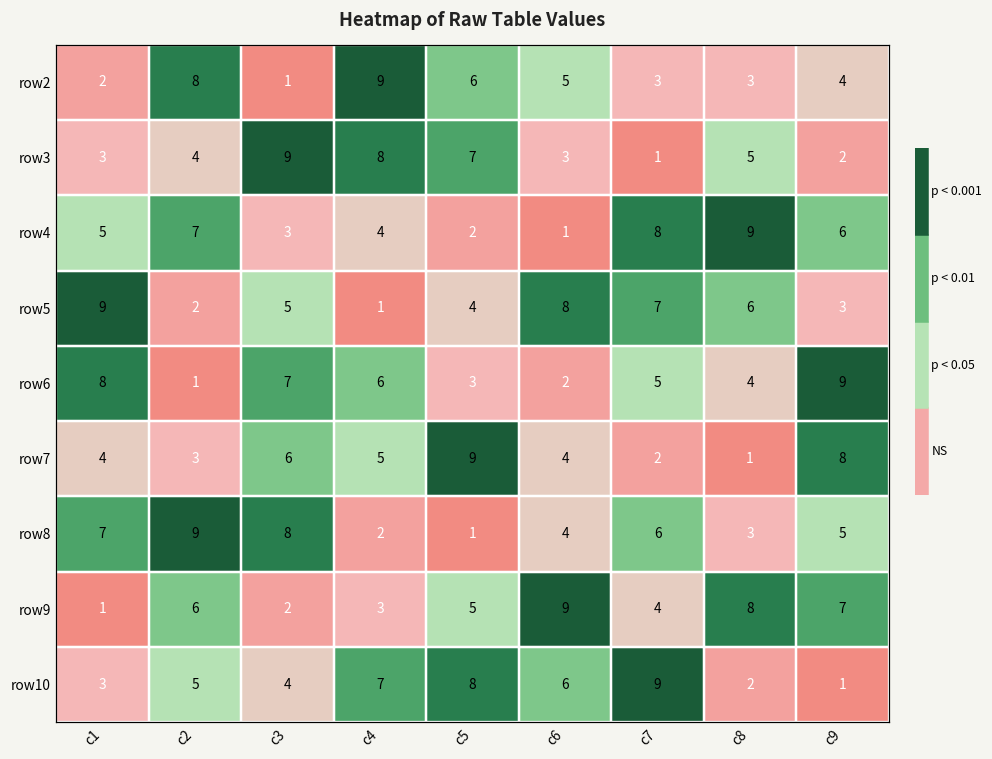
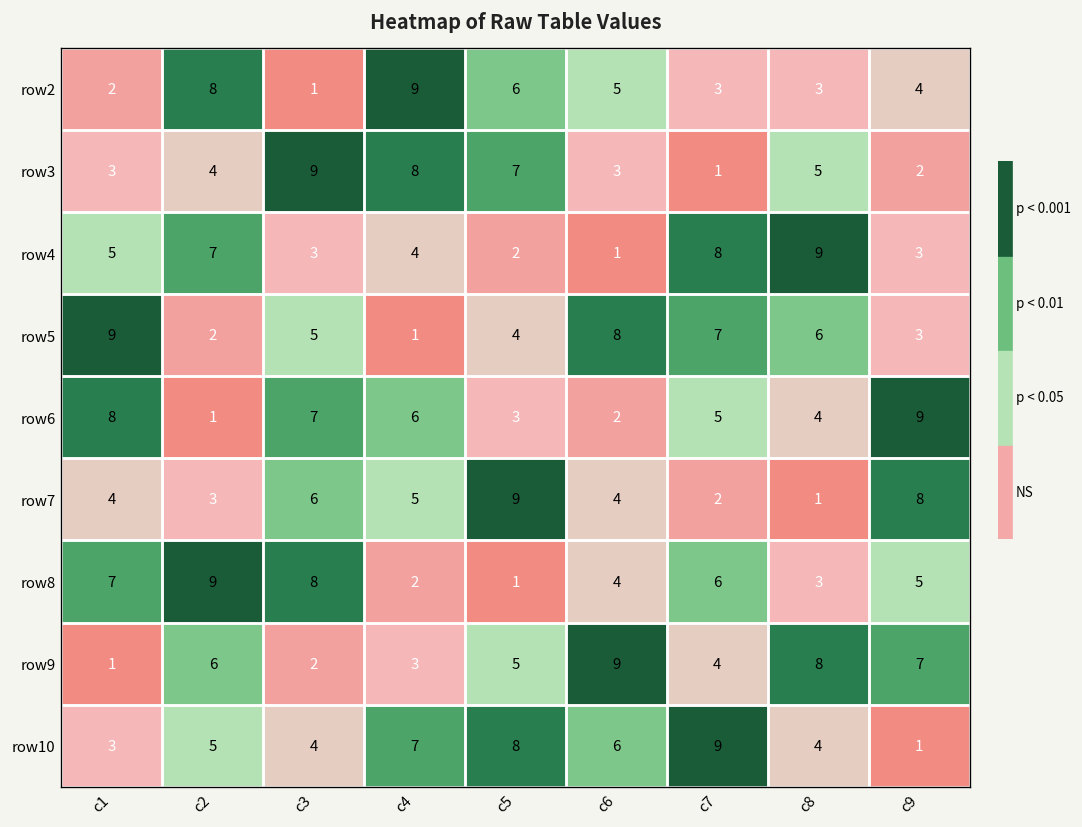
  {
    "row2": {
      "c1": 2,
      "c2": 8,
      "c3": 1,
      "c4": 9,
      "c5": 6,
      "c6": 5,
      "c7": 3,
      "c8": 3,
      "c9": 4
    },
    "row3": {
      "c1": 3,
      "c2": 4,
      "c3": 9,
      "c4": 8,
      "c5": 7,
      "c6": 3,
      "c7": 1,
      "c8": 5,
      "c9": 2
    },
    "row4": {
      "c1": 5,
      "c2": 7,
      "c3": 3,
      "c4": 4,
      "c5": 2,
      "c6": 1,
      "c7": 8,
      "c8": 9,
-     "c9": 6
+     "c9": 3
    },
    "row5": {
      "c1": 9,
      "c2": 2,
      "c3": 5,
      "c4": 1,
      "c5": 4,
      "c6": 8,
      "c7": 7,
      "c8": 6,
      "c9": 3
    },
    "row6": {
      "c1": 8,
      "c2": 1,
      "c3": 7,
      "c4": 6,
      "c5": 3,
      "c6": 2,
      "c7": 5,
      "c8": 4,
      "c9": 9
    },
    "row7": {
      "c1": 4,
      "c2": 3,
      "c3": 6,
      "c4": 5,
      "c5": 9,
      "c6": 4,
      "c7": 2,
      "c8": 1,
      "c9": 8
    },
    "row8": {
      "c1": 7,
      "c2": 9,
      "c3": 8,
      "c4": 2,
      "c5": 1,
      "c6": 4,
      "c7": 6,
      "c8": 3,
      "c9": 5
    },
    "row9": {
      "c1": 1,
      "c2": 6,
      "c3": 2,
      "c4": 3,
      "c5": 5,
      "c6": 9,
      "c7": 4,
      "c8": 8,
      "c9": 7
    },
    "row10": {
      "c1": 3,
      "c2": 5,
      "c3": 4,
      "c4": 7,
      "c5": 8,
      "c6": 6,
      "c7": 9,
-     "c8": 2,
+     "c8": 4,
      "c9": 1
    }
  }
